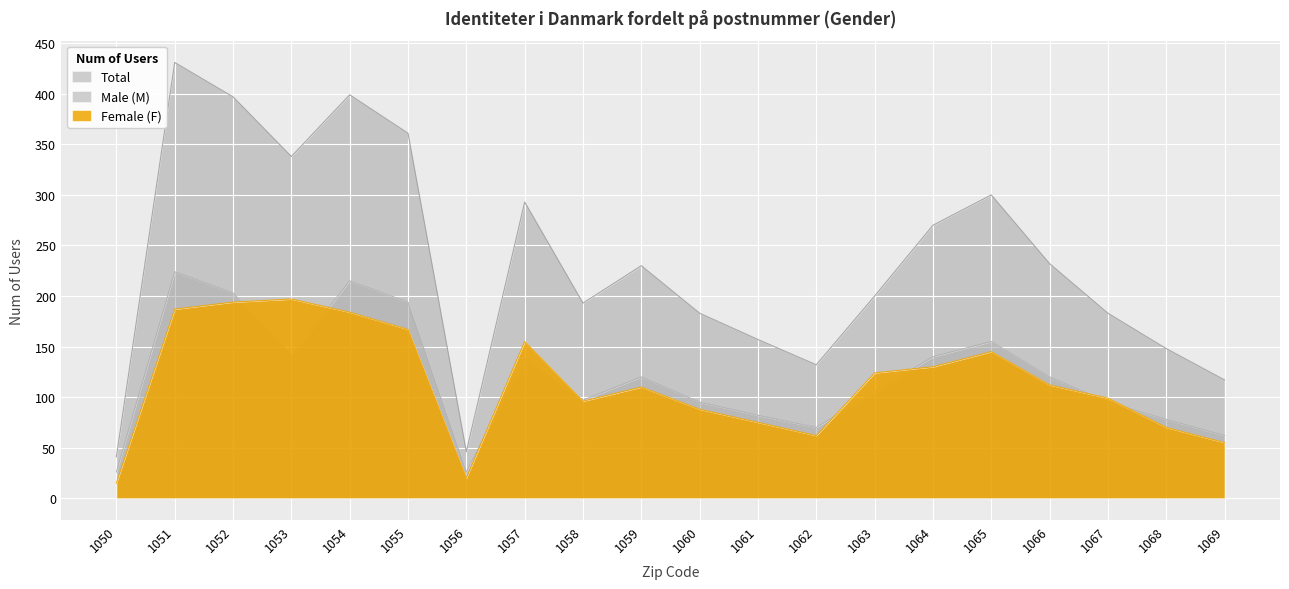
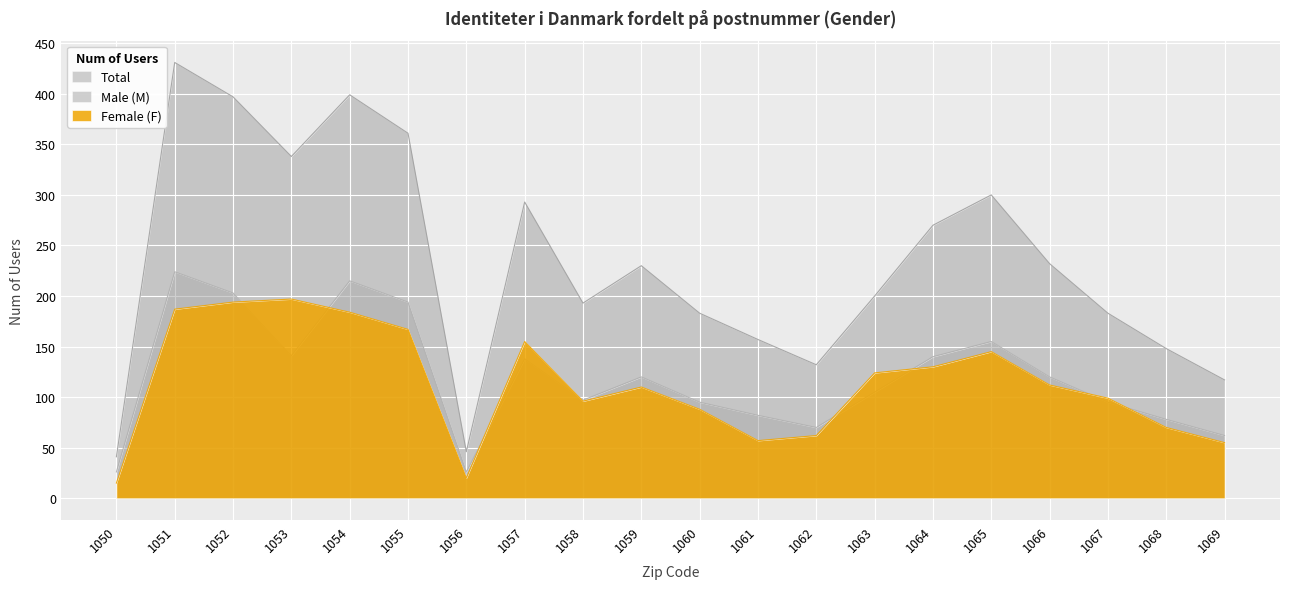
  {
    "Female (F)": {
      "1050": 15,
      "1051": 187,
      "1052": 194,
      "1053": 197,
      "1054": 184,
      "1055": 167,
      "1056": 20,
      "1057": 155,
      "1059": 110,
      "1060": 88,
-     "1061": 75,
+     "1061": 57,
      "1062": 62,
      "1063": 124,
      "1064": 130,
      "1065": 145,
      "1066": 112,
      "1067": 99,
      "1068": 70,
      "1069": 55
    }
  }
